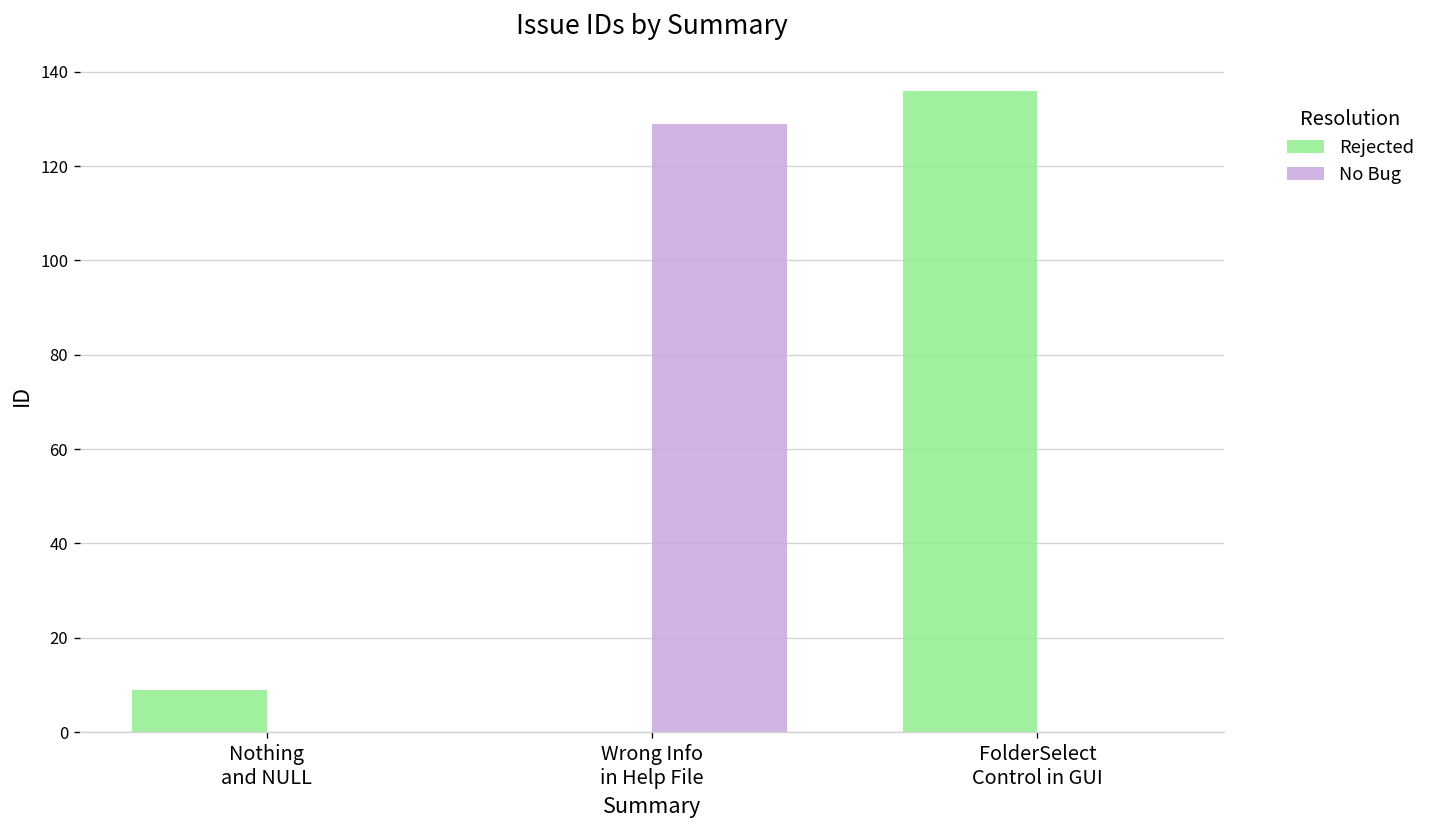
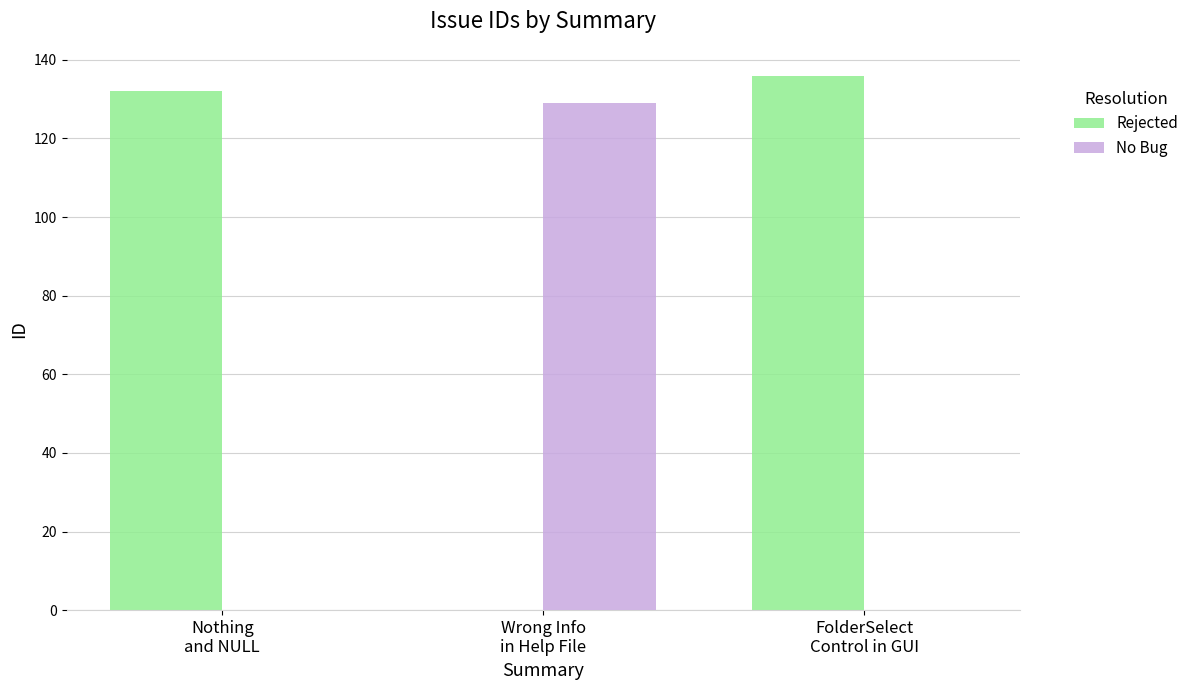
  {
    "Rejected": {
-     "Nothing and NULL": 9,
+     "Nothing and NULL": 132,
      "Wrong Info in Help File": 0,
      "FolderSelect Control in GUI": 136
    },
    "No Bug": {
      "Nothing and NULL": 0,
      "Wrong Info in Help File": 129,
      "FolderSelect Control in GUI": 0
    }
  }
